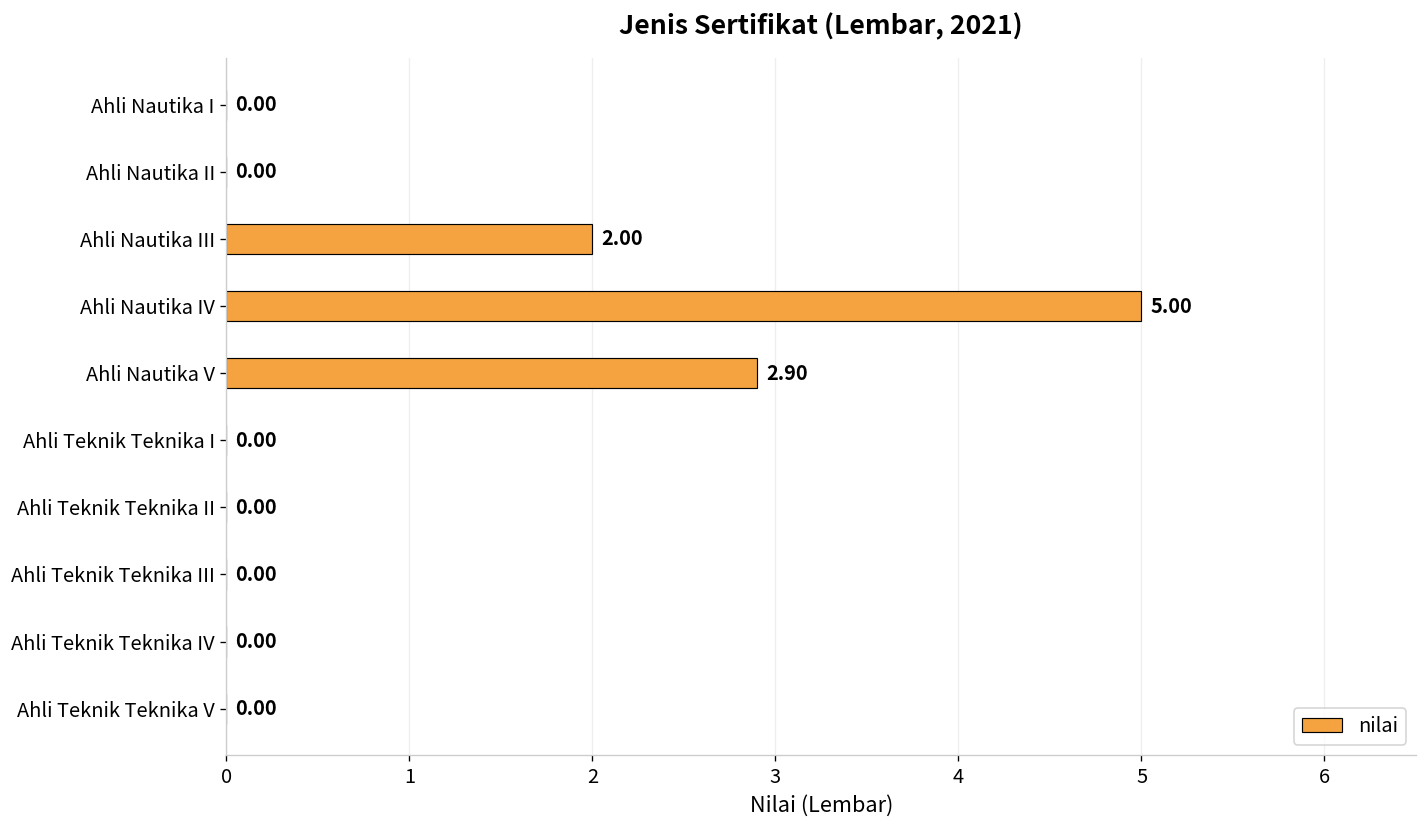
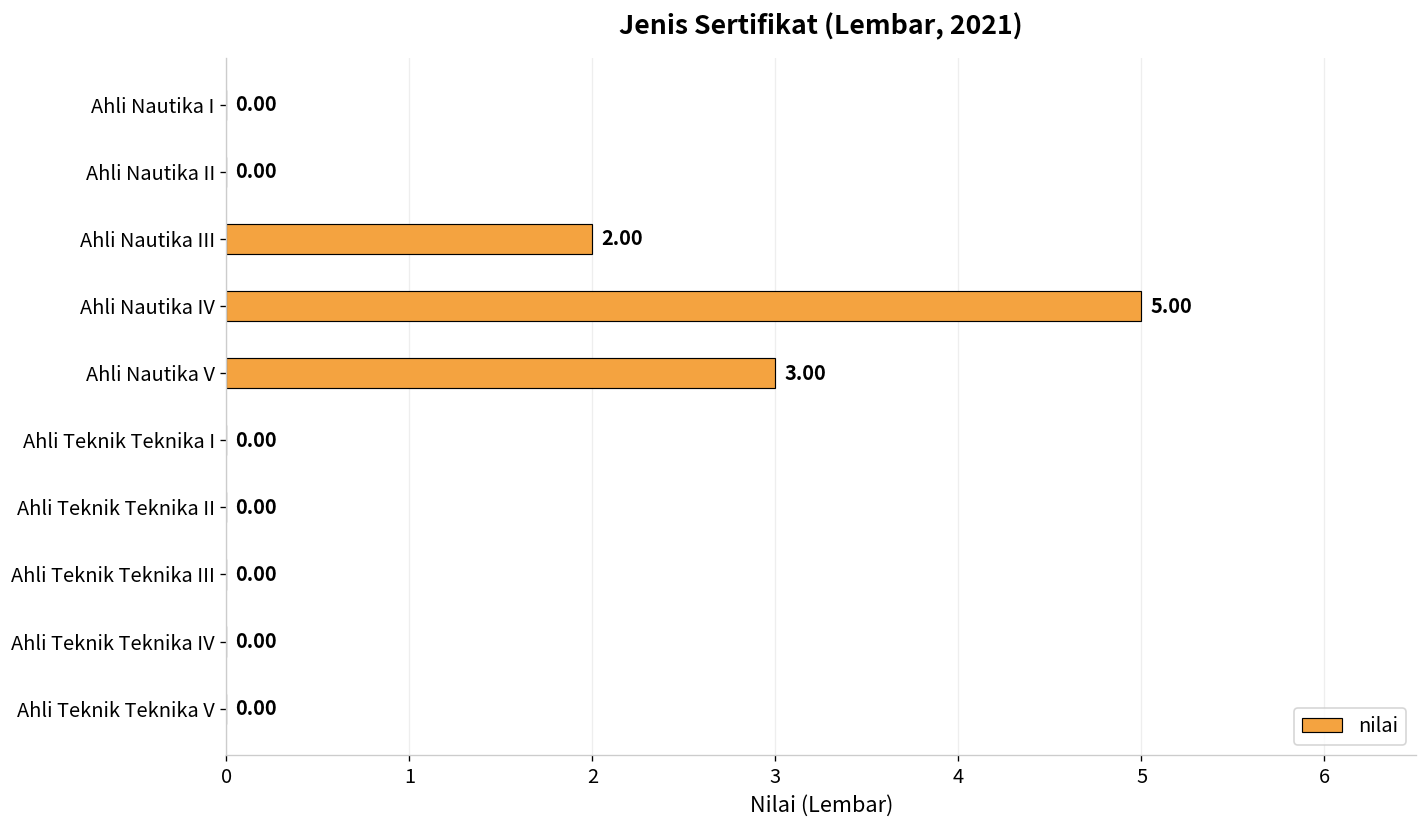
  {
    "Ahli Nautika I": 0.00,
    "Ahli Nautika II": 0.00,
    "Ahli Nautika III": 2.00,
    "Ahli Nautika IV": 5.00,
-   "Ahli Nautika V": 2.90,
+   "Ahli Nautika V": 3.00,
    "Ahli Teknik Teknika I": 0.00,
    "Ahli Teknik Teknika II": 0.00,
    "Ahli Teknik Teknika III": 0.00,
    "Ahli Teknik Teknika IV": 0.00,
    "Ahli Teknik Teknika V": 0.00
  }
